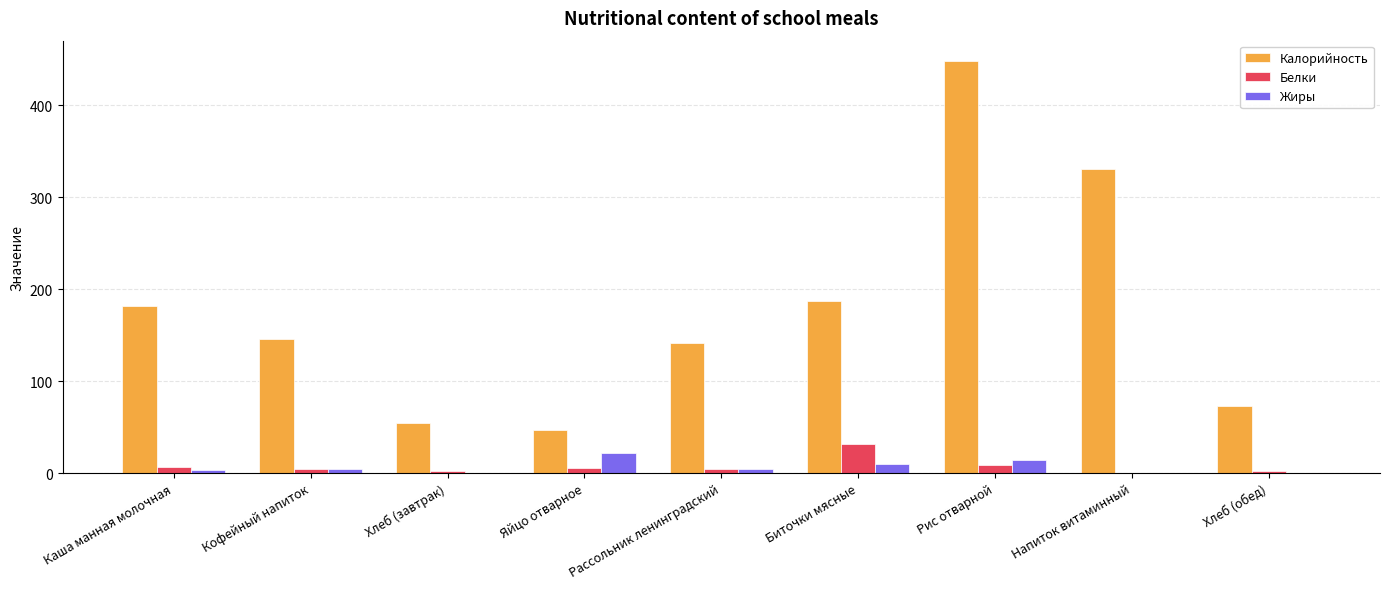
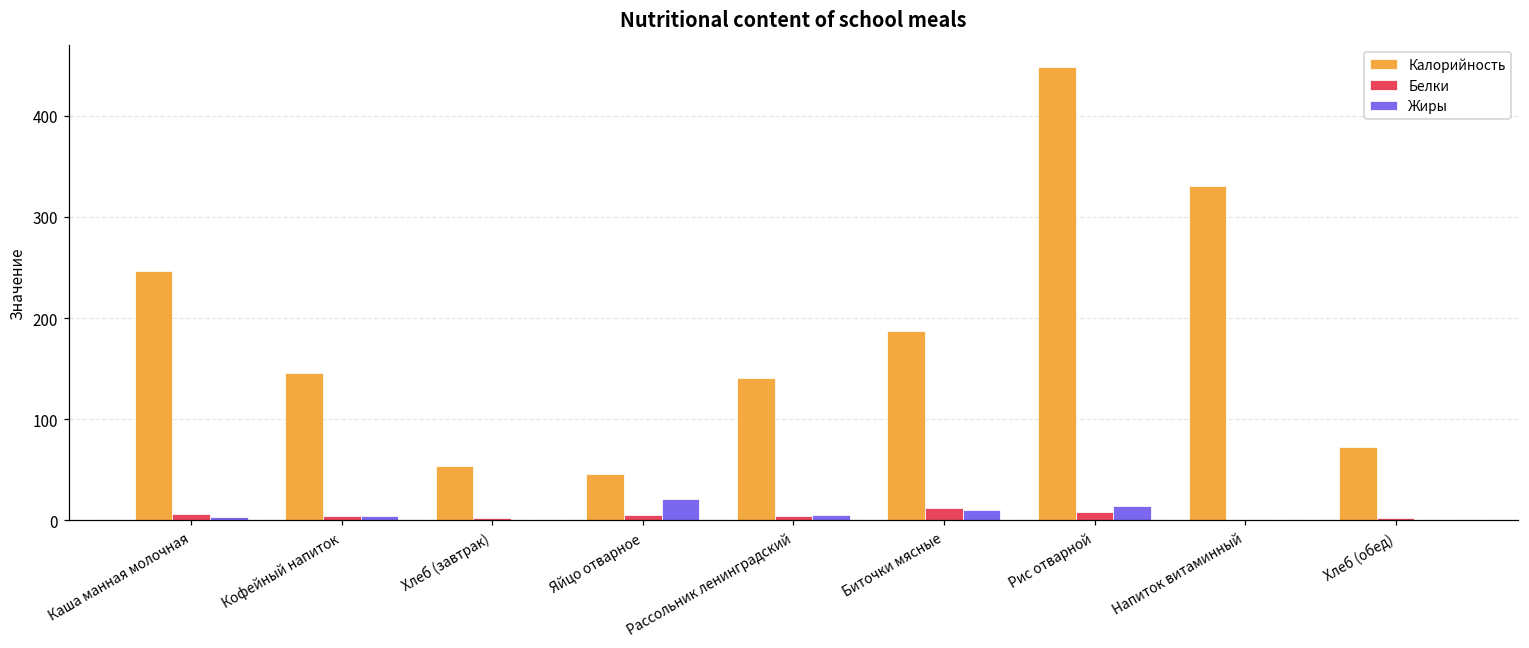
  {
    "Калорийность": {
-     "Каша манная молочная": 180,
+     "Каша манная молочная": 250,
      "Кофейный напиток": 150,
      "Хлеб (завтрак)": 50,
      "Яйцо отварное": 50,
      "Рассольник ленинградский": 140,
      "Биточки мясные": 190,
      "Рис отварной": 450,
      "Напиток витаминный": 330,
      "Хлеб (обед)": 70
    },
    "Белки": {
      "Каша манная молочная": 10,
      "Кофейный напиток": 0,
      "Яйцо отварное": 10,
      "Рассольник ленинградский": 0,
-     "Биточки мясные": 30,
+     "Биточки мясные": 10,
      "Рис отварной": 10,
      "Напиток витаминный": 0
    },
    "Жиры": {
      "Каша манная молочная": 0,
      "Кофейный напиток": 0,
      "Яйцо отварное": 20,
      "Рассольник ленинградский": 0,
      "Биточки мясные": 10,
      "Рис отварной": 10,
      "Напиток витаминный": 0
    }
  }
